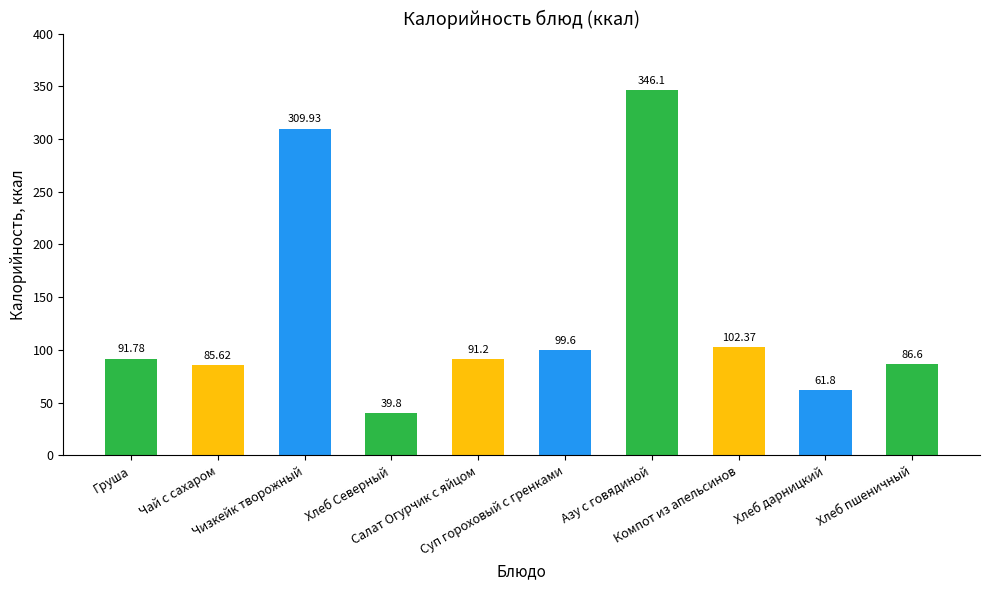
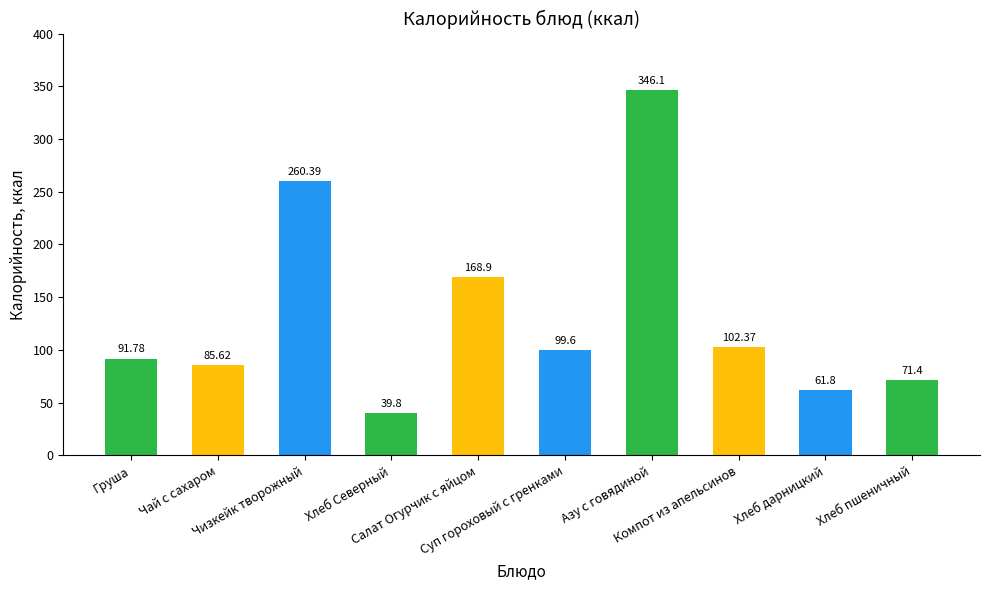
  {
    "Груша": 91.78,
    "Чай с сахаром": 85.62,
-   "Чизкейк творожный": 309.93,
+   "Чизкейк творожный": 260.39,
    "Хлеб Северный": 39.8,
-   "Салат Огурчик с яйцом": 91.2,
+   "Салат Огурчик с яйцом": 168.9,
    "Суп гороховый с гренками": 99.6,
    "Азу с говядиной": 346.1,
    "Компот из апельсинов": 102.37,
    "Хлеб дарницкий": 61.8,
-   "Хлеб пшеничный": 86.6
+   "Хлеб пшеничный": 71.4
  }
